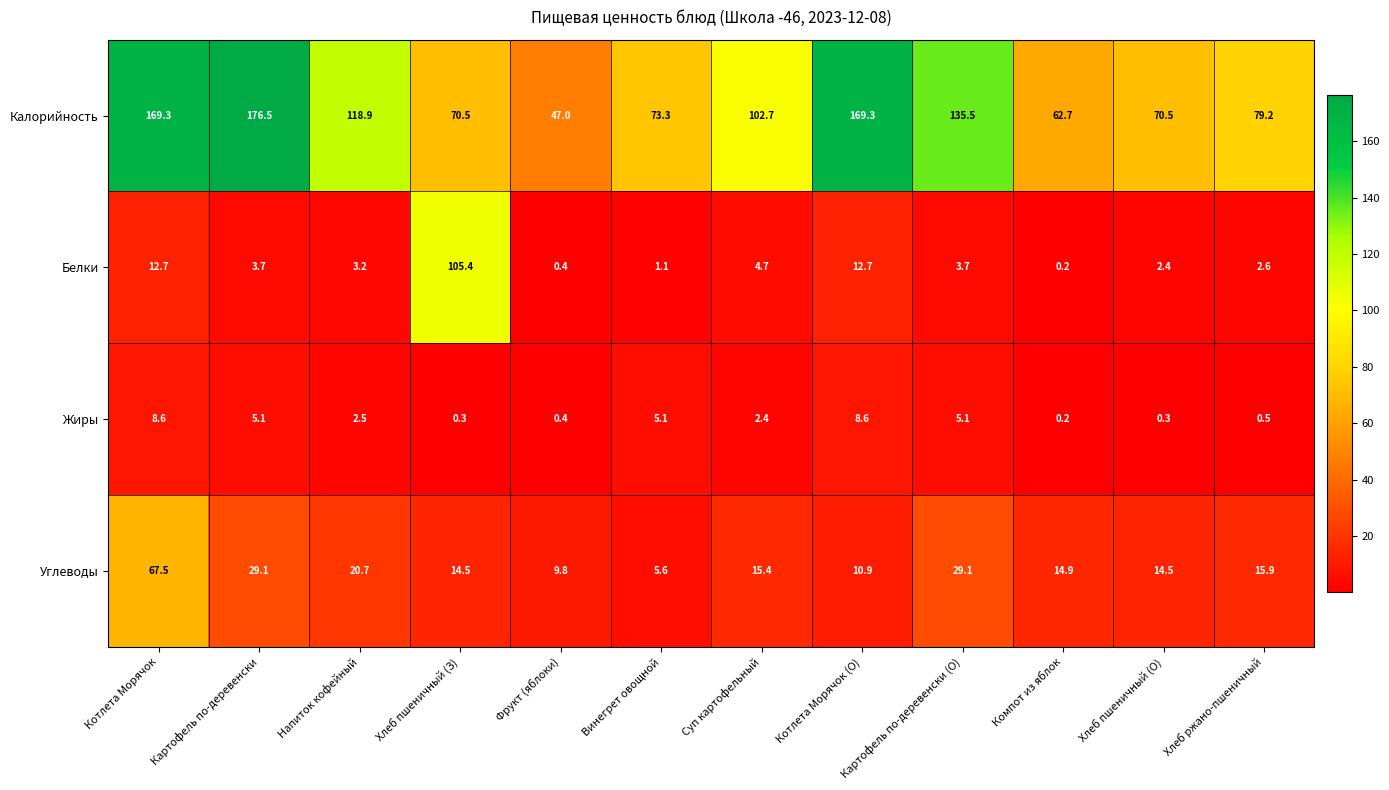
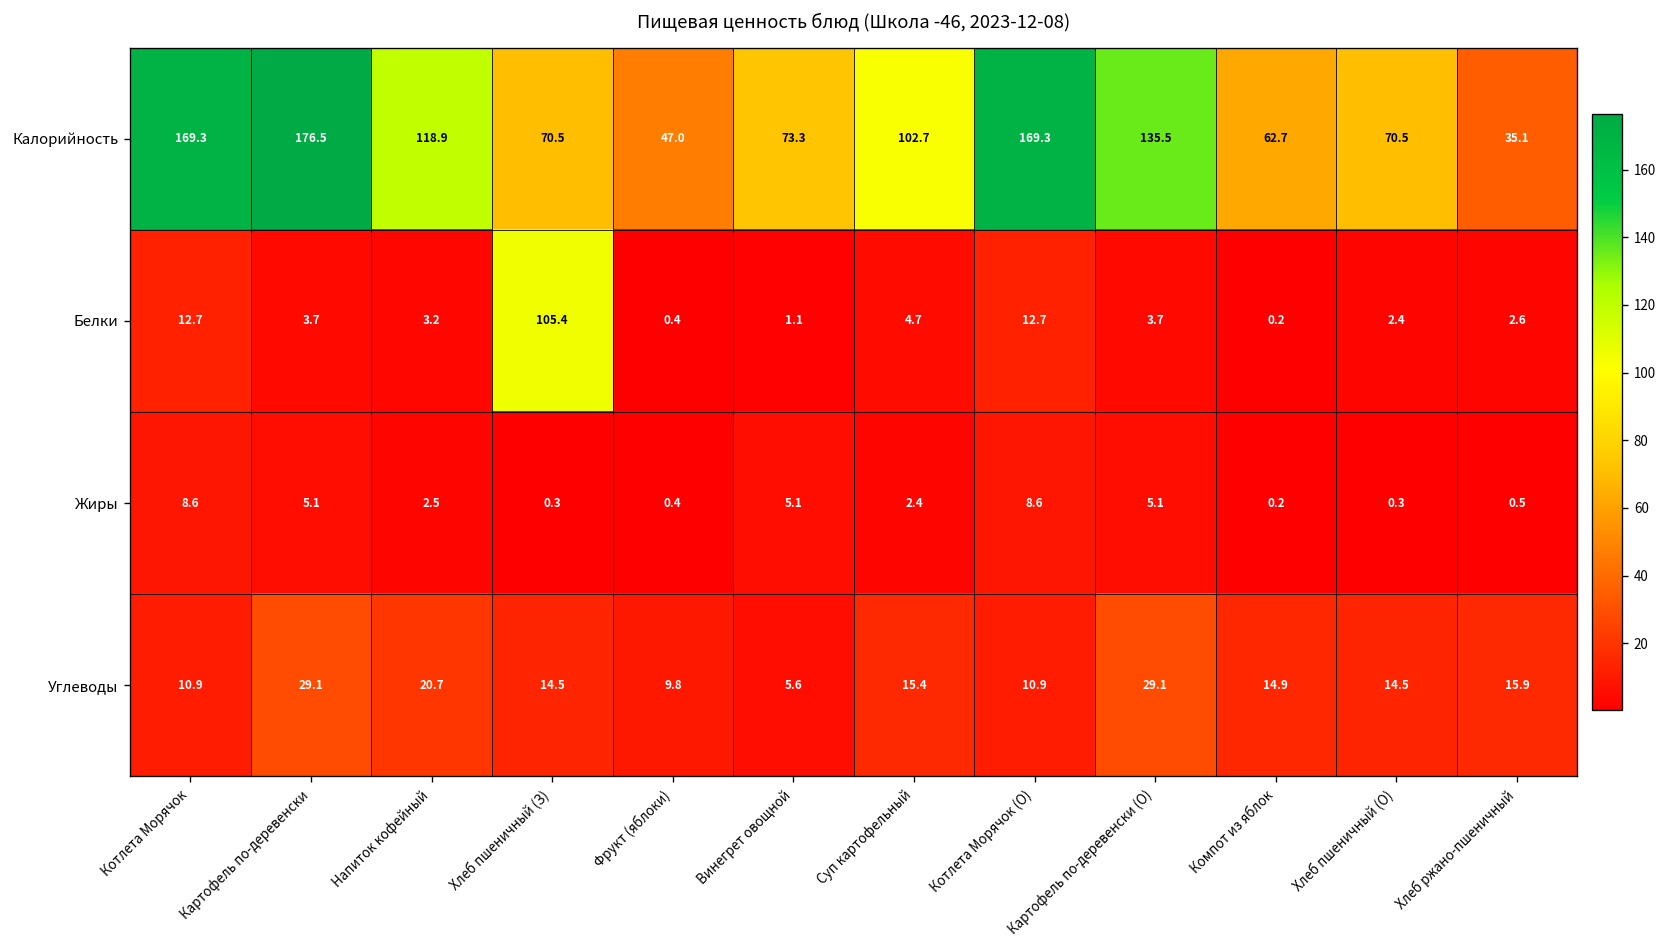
  {
    "Калорийность": {
      "Котлета Морячок": 169.3,
      "Картофель по-деревенски": 176.5,
      "Напиток кофейный": 118.9,
      "Хлеб пшеничный (З)": 70.5,
      "Фрукт (яблоки)": 47.0,
      "Винегрет овощной": 73.3,
      "Суп картофельный": 102.7,
      "Котлета Морячок (О)": 169.3,
      "Картофель по-деревенски (О)": 135.5,
      "Компот из яблок": 62.7,
      "Хлеб пшеничный (О)": 70.5,
-     "Хлеб ржано-пшеничный": 79.2
+     "Хлеб ржано-пшеничный": 35.1
    },
    "Белки": {
      "Котлета Морячок": 12.7,
      "Картофель по-деревенски": 3.7,
      "Напиток кофейный": 3.2,
      "Хлеб пшеничный (З)": 105.4,
      "Фрукт (яблоки)": 0.4,
      "Винегрет овощной": 1.1,
      "Суп картофельный": 4.7,
      "Котлета Морячок (О)": 12.7,
      "Картофель по-деревенски (О)": 3.7,
      "Компот из яблок": 0.2,
      "Хлеб пшеничный (О)": 2.4,
      "Хлеб ржано-пшеничный": 2.6
    },
    "Жиры": {
      "Котлета Морячок": 8.6,
      "Картофель по-деревенски": 5.1,
      "Напиток кофейный": 2.5,
      "Хлеб пшеничный (З)": 0.3,
      "Фрукт (яблоки)": 0.4,
      "Винегрет овощной": 5.1,
      "Суп картофельный": 2.4,
      "Котлета Морячок (О)": 8.6,
      "Картофель по-деревенски (О)": 5.1,
      "Компот из яблок": 0.2,
      "Хлеб пшеничный (О)": 0.3,
      "Хлеб ржано-пшеничный": 0.5
    },
    "Углеводы": {
-     "Котлета Морячок": 67.5,
+     "Котлета Морячок": 10.9,
      "Картофель по-деревенски": 29.1,
      "Напиток кофейный": 20.7,
      "Хлеб пшеничный (З)": 14.5,
      "Фрукт (яблоки)": 9.8,
      "Винегрет овощной": 5.6,
      "Суп картофельный": 15.4,
      "Котлета Морячок (О)": 10.9,
      "Картофель по-деревенски (О)": 29.1,
      "Компот из яблок": 14.9,
      "Хлеб пшеничный (О)": 14.5,
      "Хлеб ржано-пшеничный": 15.9
    }
  }
